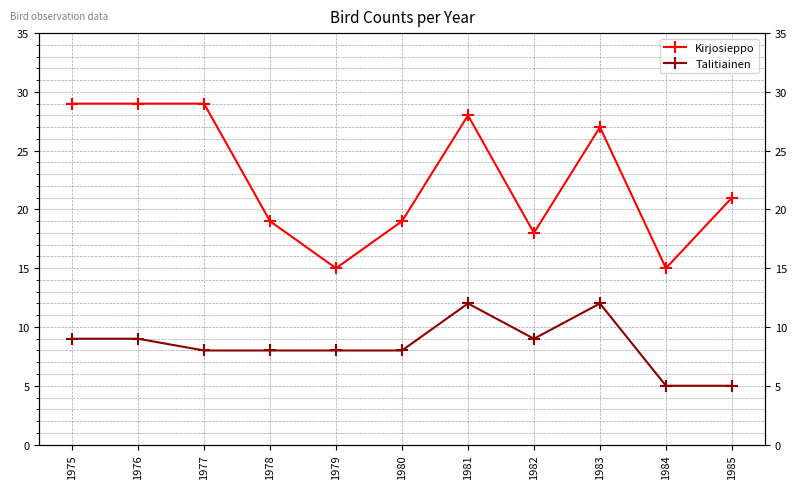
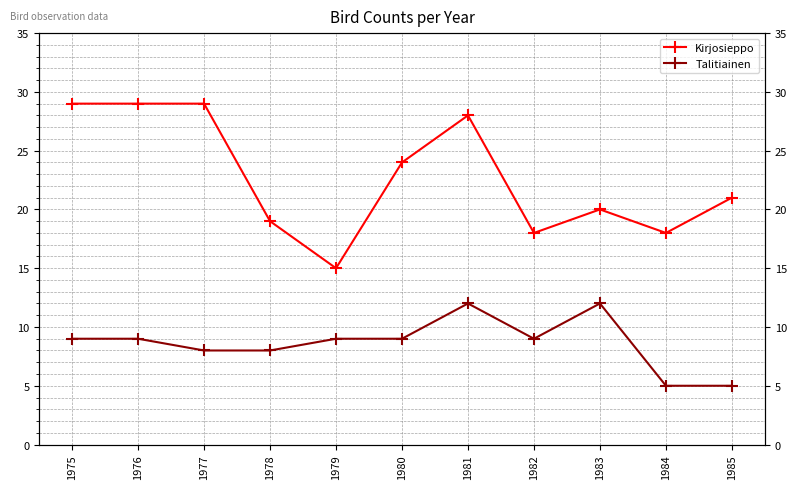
  {
    "Kirjosieppo": {
      "1975": 29,
      "1976": 29,
      "1977": 29,
      "1978": 19,
      "1979": 15,
-     "1980": 19,
+     "1980": 24,
      "1981": 28,
      "1982": 18,
-     "1983": 27,
-     "1984": 15,
+     "1983": 20,
+     "1984": 18,
      "1985": 21
    },
    "Talitiainen": {
      "1975": 9,
      "1976": 9,
      "1977": 8,
      "1978": 8,
-     "1979": 8,
-     "1980": 8,
+     "1979": 9,
+     "1980": 9,
      "1981": 12,
      "1982": 9,
      "1983": 12,
      "1984": 5,
      "1985": 5
    }
  }
